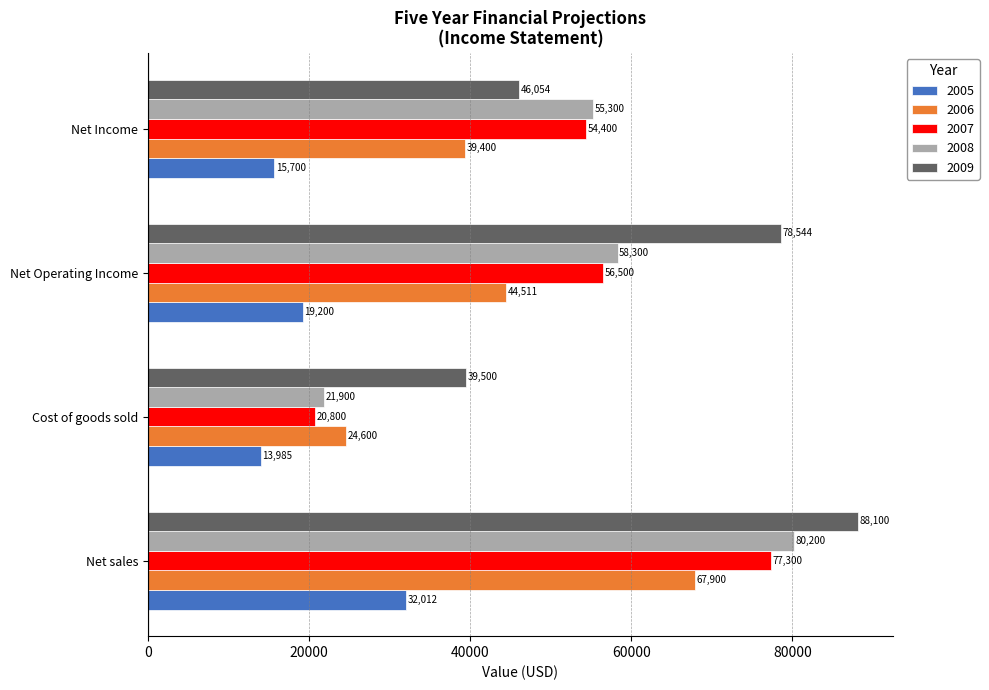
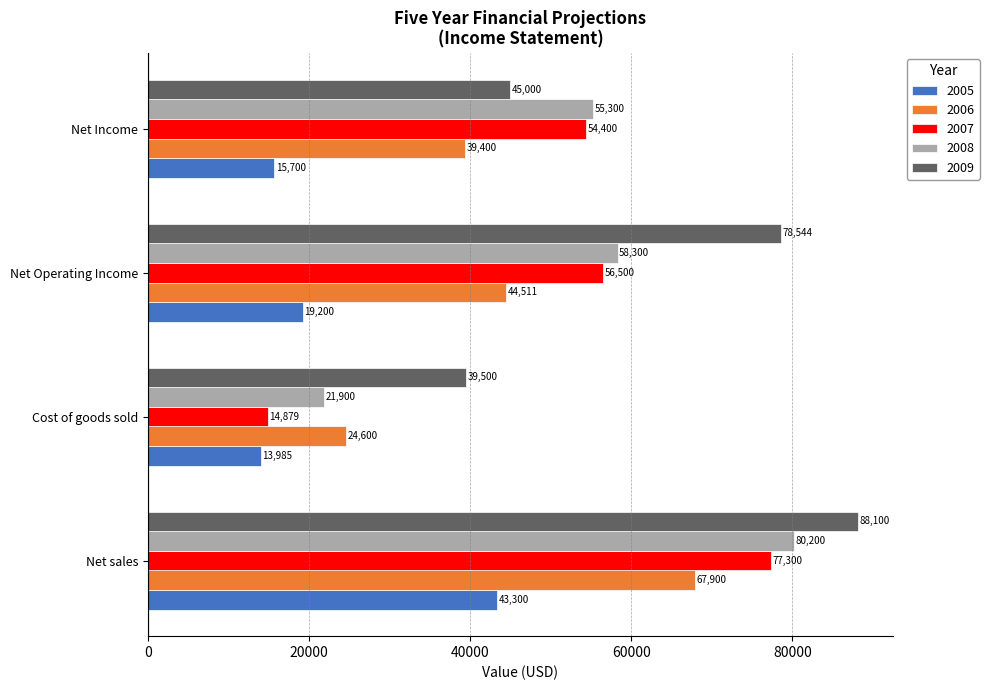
  {
    "2005": {
      "Net Income": "15,700",
      "Net Operating Income": "19,200",
      "Cost of goods sold": "13,985",
-     "Net sales": "32,012"
+     "Net sales": "43,300"
    },
    "2006": {
      "Net Income": "39,400",
      "Net Operating Income": "44,511",
      "Cost of goods sold": "24,600",
      "Net sales": "67,900"
    },
    "2007": {
      "Net Income": "54,400",
      "Net Operating Income": "56,500",
-     "Cost of goods sold": "20,800",
+     "Cost of goods sold": "14,879",
      "Net sales": "77,300"
    },
    "2008": {
      "Net Income": "55,300",
      "Net Operating Income": "58,300",
      "Cost of goods sold": "21,900",
      "Net sales": "80,200"
    },
    "2009": {
-     "Net Income": "46,054",
+     "Net Income": "45,000",
      "Net Operating Income": "78,544",
      "Cost of goods sold": "39,500",
      "Net sales": "88,100"
    }
  }
